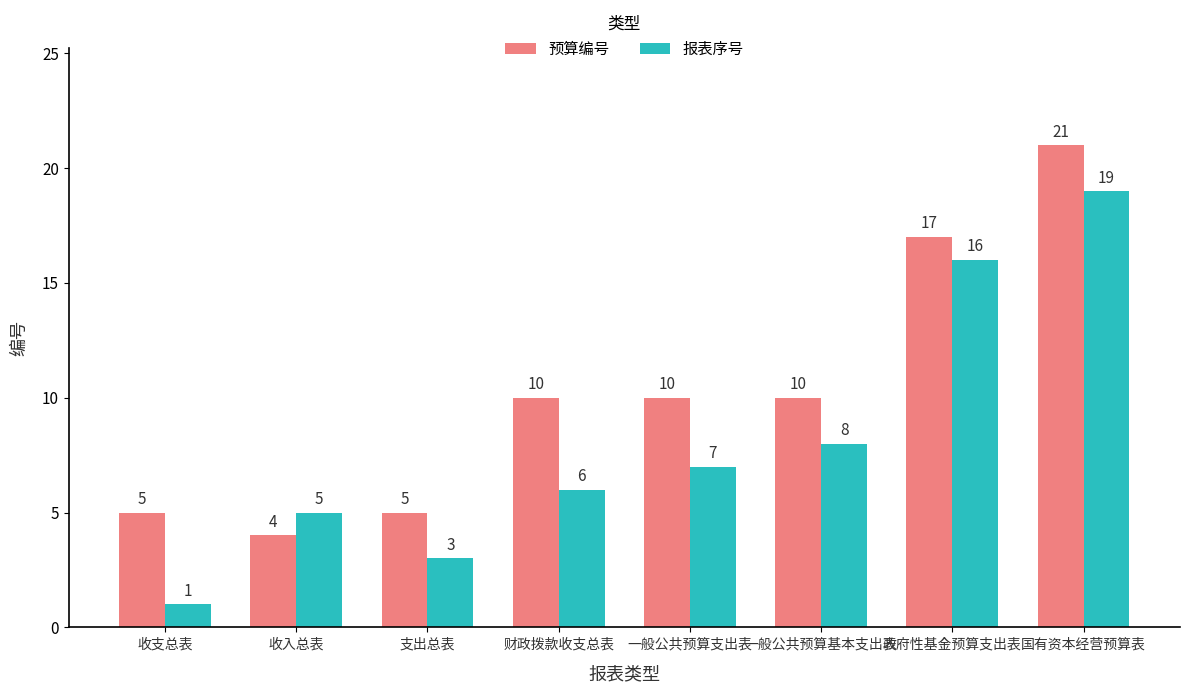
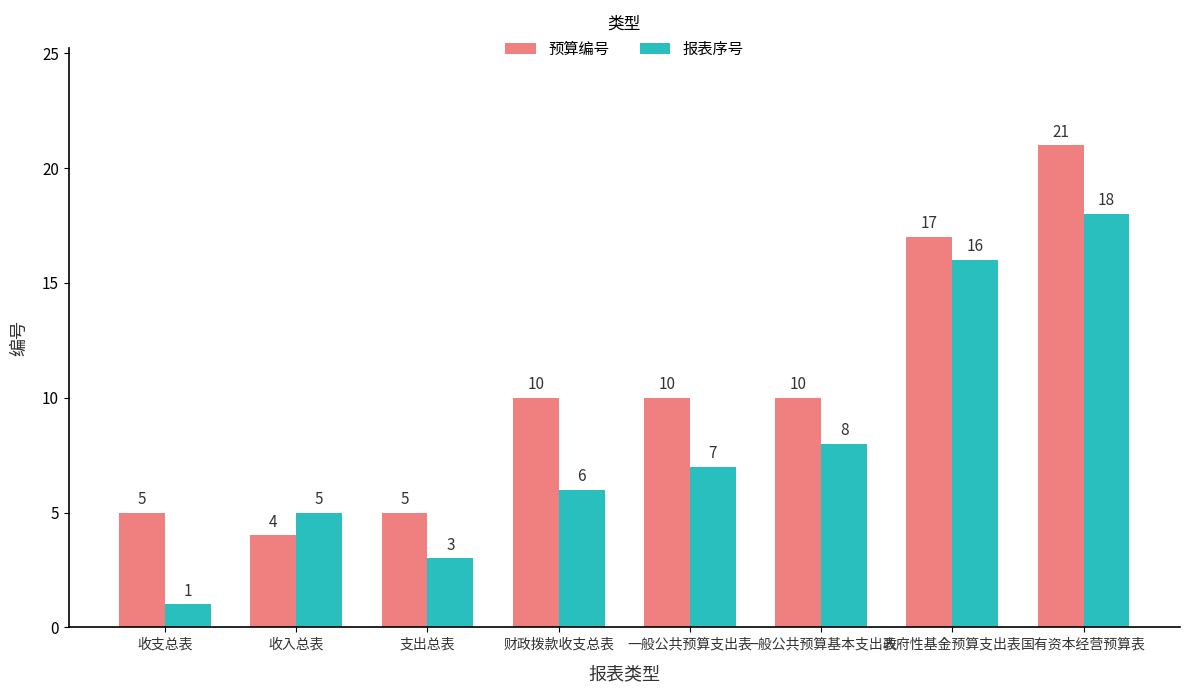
  {
    "预算编号": {
      "收支总表": 5,
      "收入总表": 4,
      "支出总表": 5,
      "财政拨款收支总表": 10,
      "一般公共预算支出表": 10,
      "一般公共预算基本支出表": 10,
      "政府性基金预算支出表": 17,
      "国有资本经营预算表": 21
    },
    "报表序号": {
      "收支总表": 1,
      "收入总表": 5,
      "支出总表": 3,
      "财政拨款收支总表": 6,
      "一般公共预算支出表": 7,
      "一般公共预算基本支出表": 8,
      "政府性基金预算支出表": 16,
-     "国有资本经营预算表": 19
+     "国有资本经营预算表": 18
    }
  }
